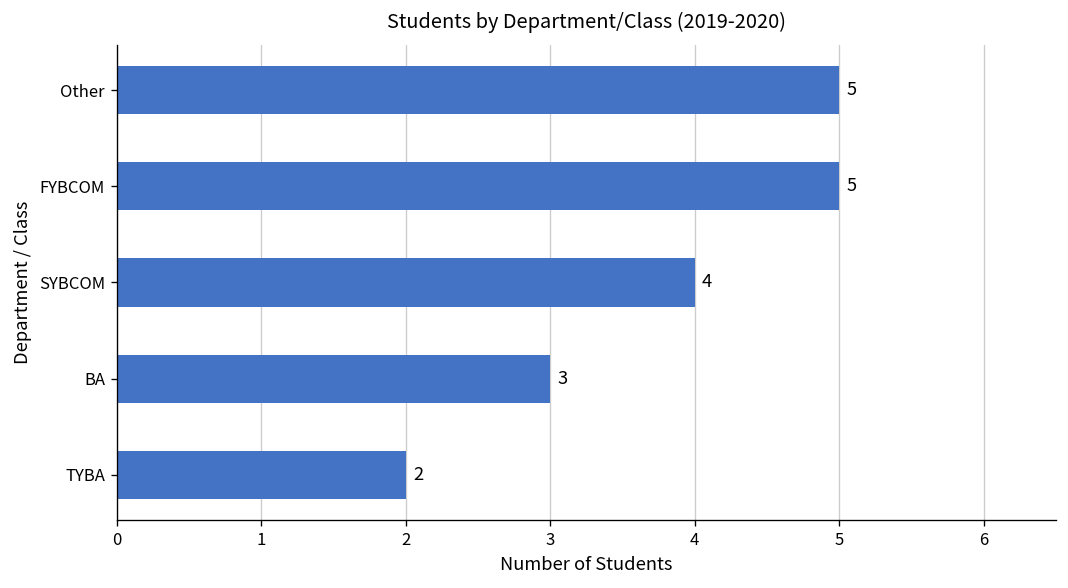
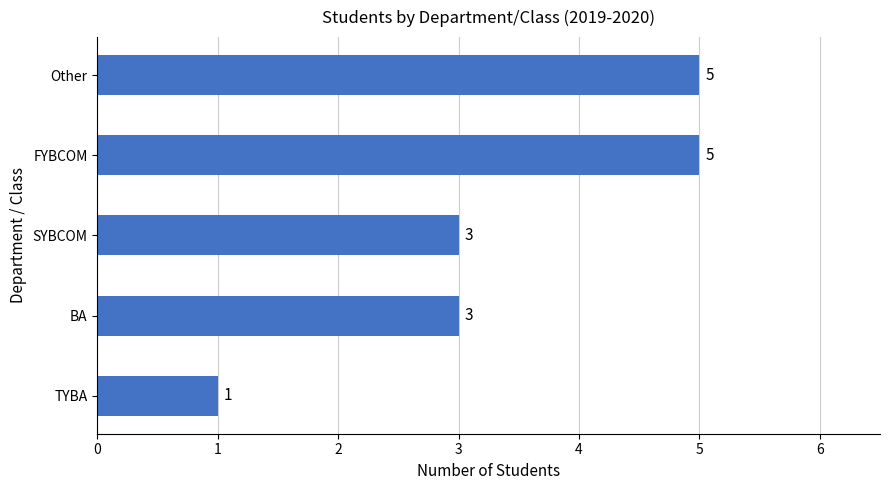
  {
    "Other": 5,
    "FYBCOM": 5,
-   "SYBCOM": 4,
+   "SYBCOM": 3,
    "BA": 3,
-   "TYBA": 2
+   "TYBA": 1
  }
